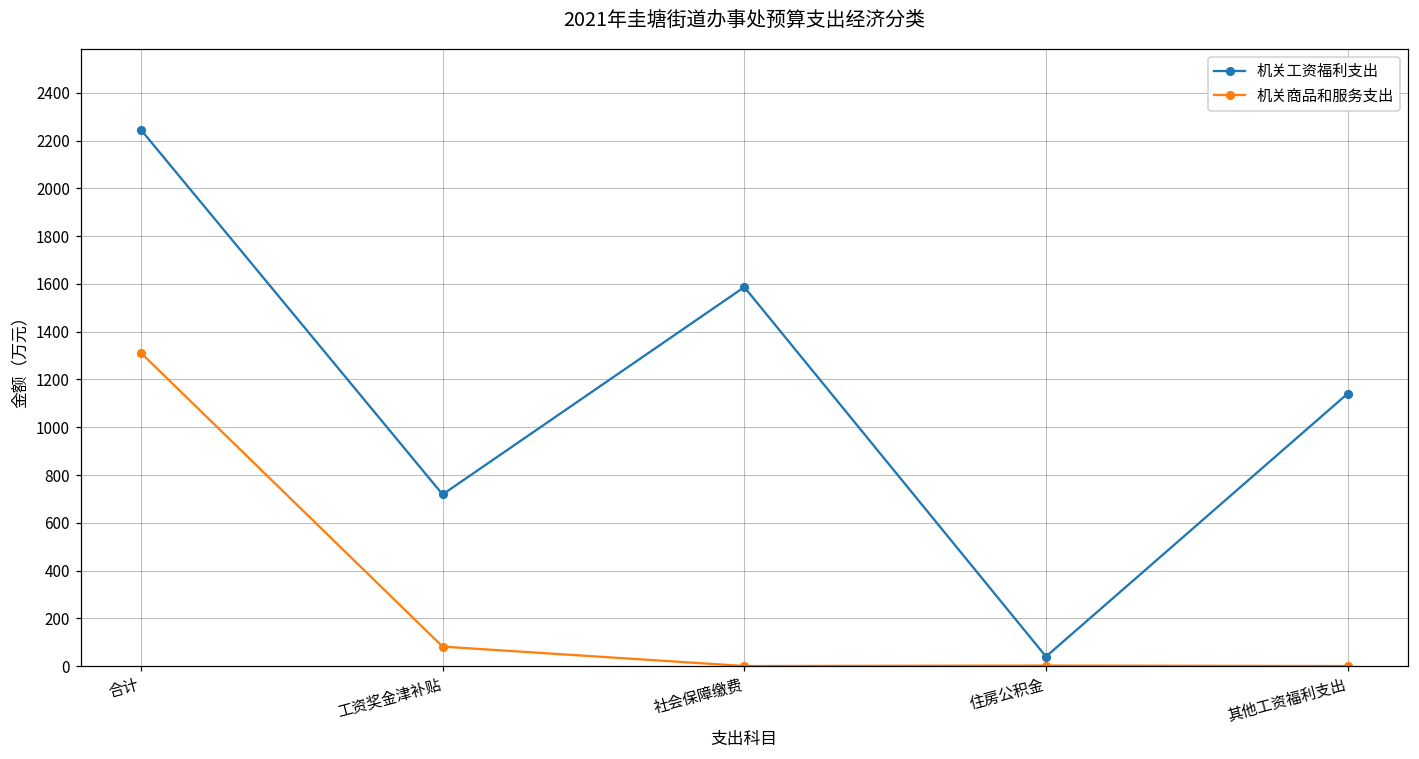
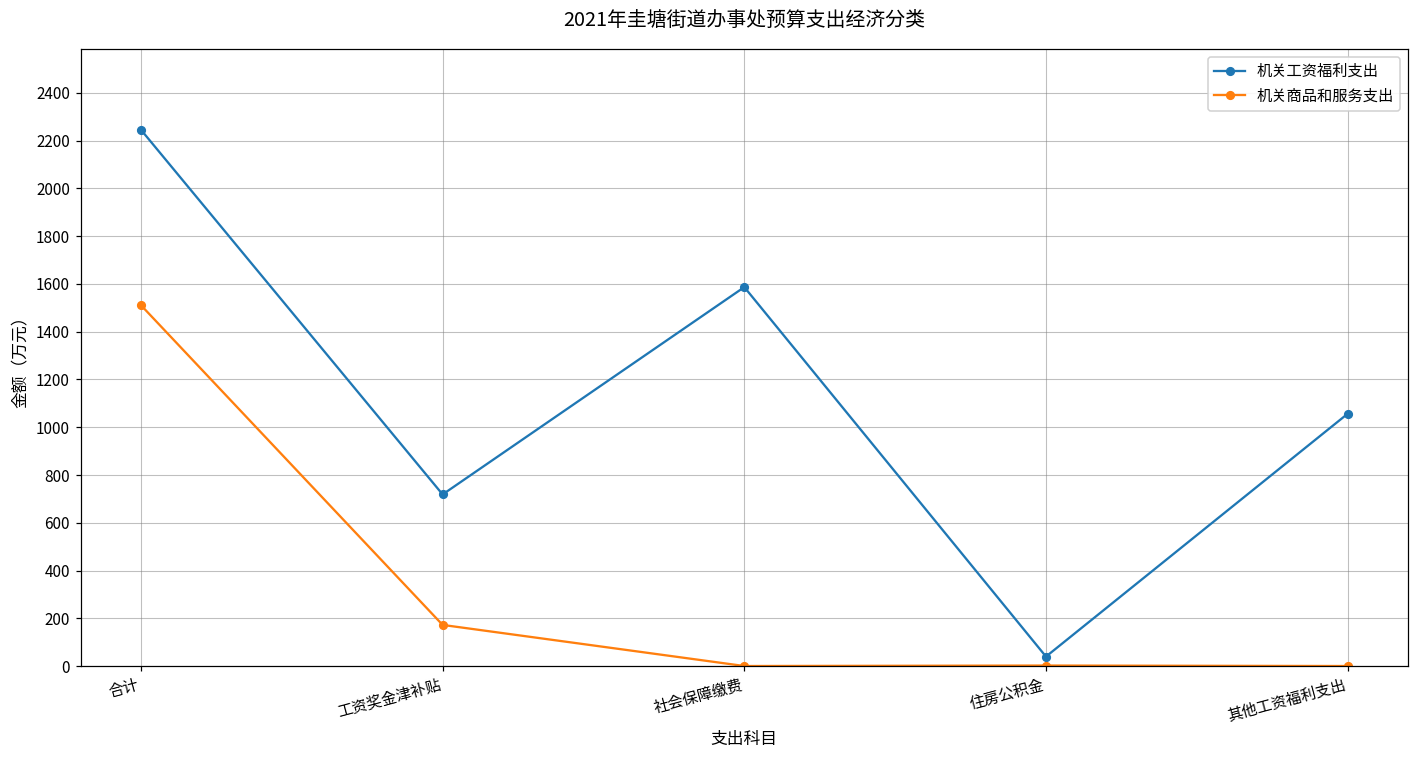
  {
    "机关工资福利支出": {
      "合计": 2250,
      "工资奖金津补贴": 720,
      "社会保障缴费": 1590,
      "住房公积金": 40,
-     "其他工资福利支出": 1140
+     "其他工资福利支出": 1060
    },
    "机关商品和服务支出": {
-     "合计": 1310,
-     "工资奖金津补贴": 80,
+     "合计": 1510,
+     "工资奖金津补贴": 170,
      "社会保障缴费": 0,
      "住房公积金": 0,
      "其他工资福利支出": 0
    }
  }
